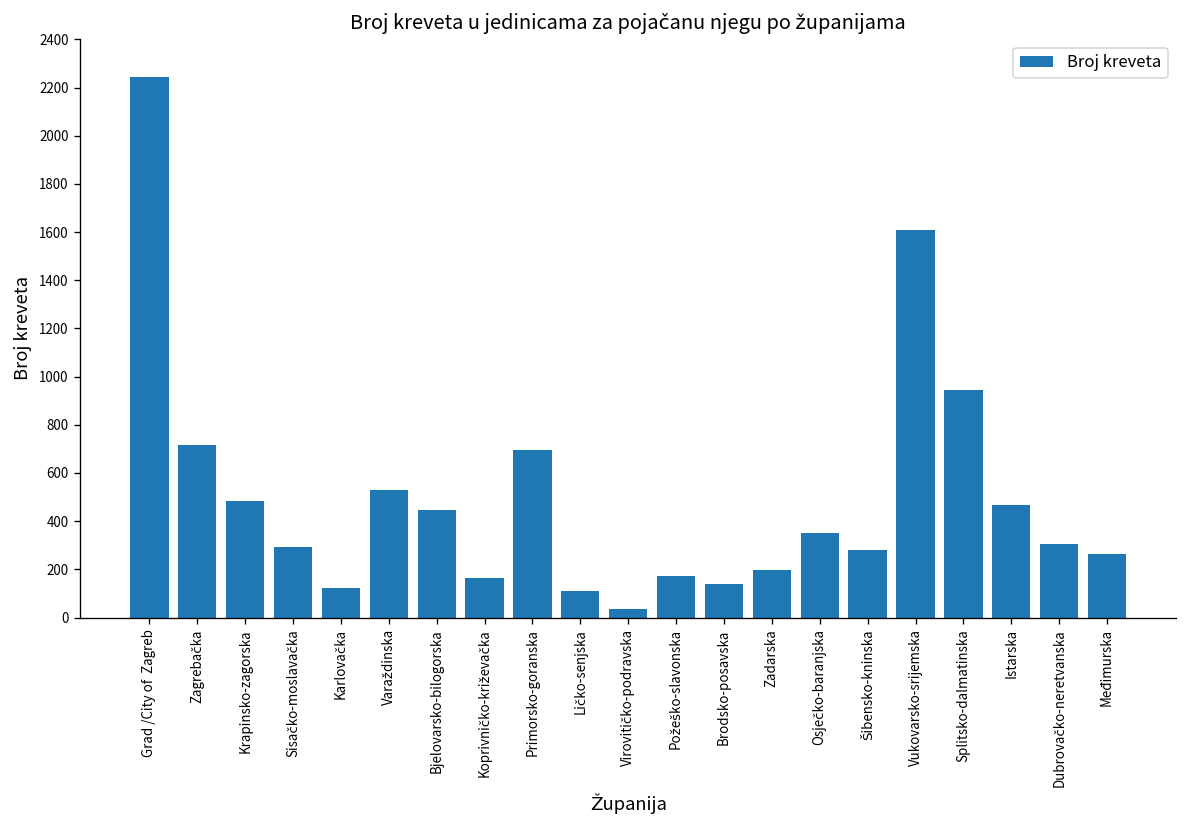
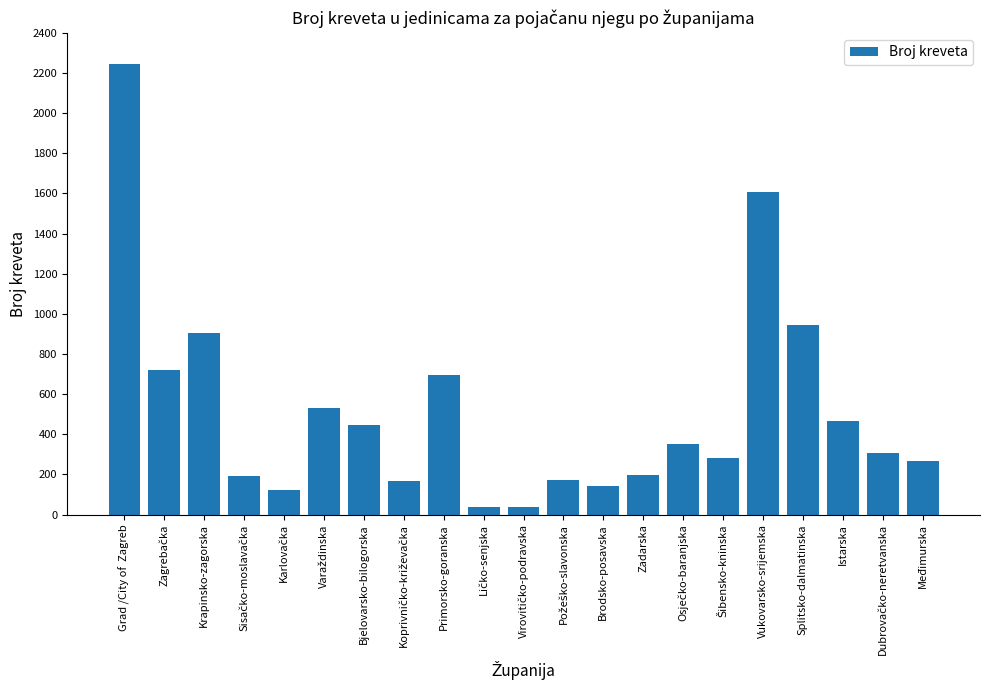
  {
    "Grad /City of Zagreb": 2240,
    "Zagrebačka": 720,
-   "Krapinsko-zagorska": 480,
-   "Sisačko-moslavačka": 290,
+   "Krapinsko-zagorska": 900,
+   "Sisačko-moslavačka": 190,
    "Karlovačka": 120,
    "Varaždinska": 530,
    "Bjelovarsko-bilogorska": 450,
    "Koprivničko-križevačka": 170,
    "Primorsko-goranska": 700,
-   "Ličko-senjska": 110,
+   "Ličko-senjska": 40,
    "Virovitičko-podravska": 40,
    "Požeško-slavonska": 170,
    "Brodsko-posavska": 140,
    "Zadarska": 200,
    "Osječko-baranjska": 350,
    "Šibensko-kninska": 280,
    "Vukovarsko-srijemska": 1610,
    "Splitsko-dalmatinska": 950,
    "Istarska": 470,
    "Dubrovačko-neretvanska": 310,
    "Međimurska": 270
  }
